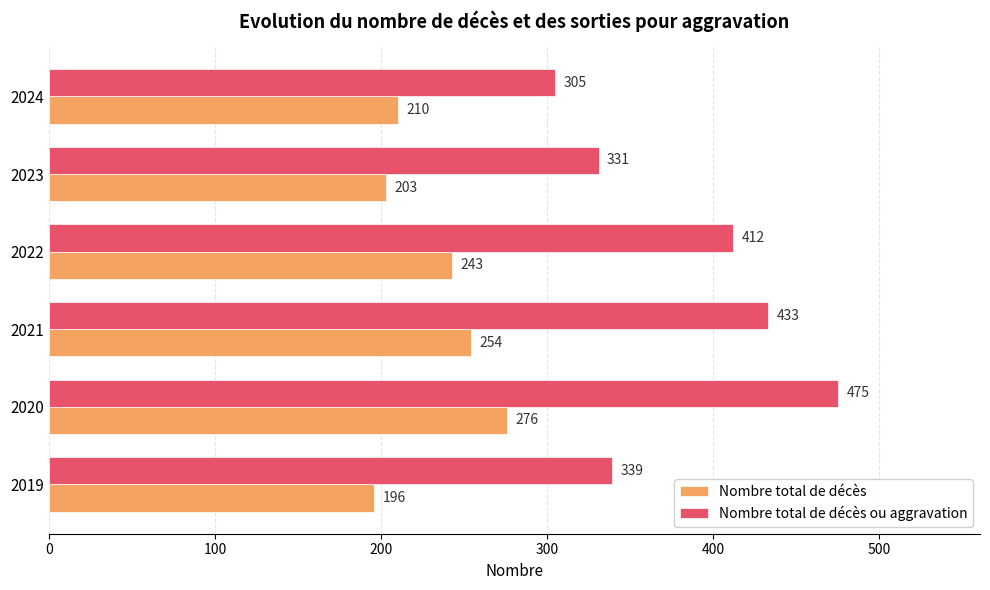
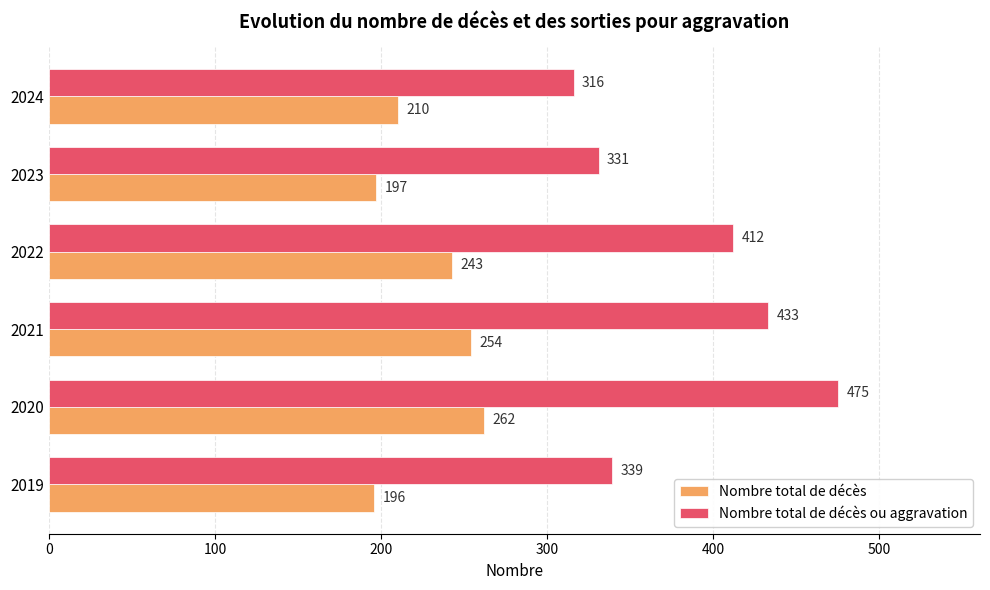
  {
    "Nombre total de décès": {
      "2024": 210,
-     "2023": 203,
+     "2023": 197,
      "2022": 243,
      "2021": 254,
-     "2020": 276,
+     "2020": 262,
      "2019": 196
    },
    "Nombre total de décès ou aggravation": {
-     "2024": 305,
+     "2024": 316,
      "2023": 331,
      "2022": 412,
      "2021": 433,
      "2020": 475,
      "2019": 339
    }
  }
